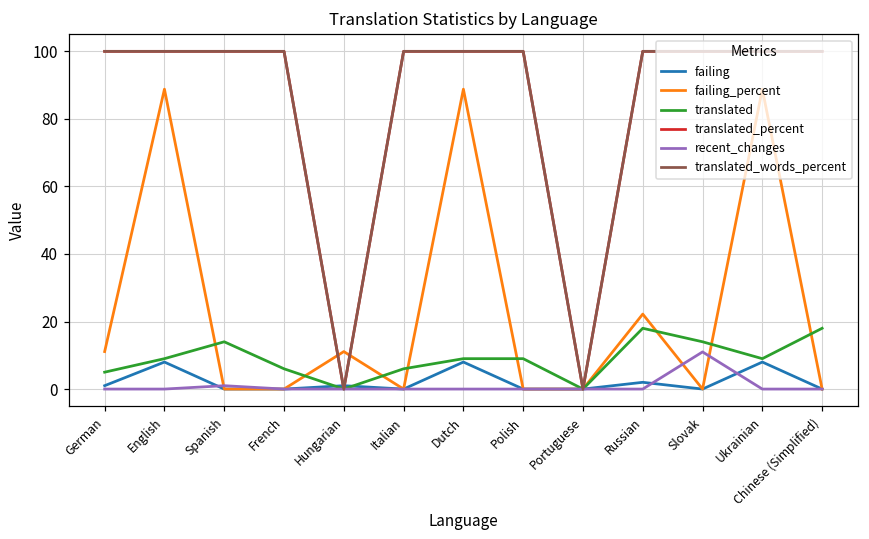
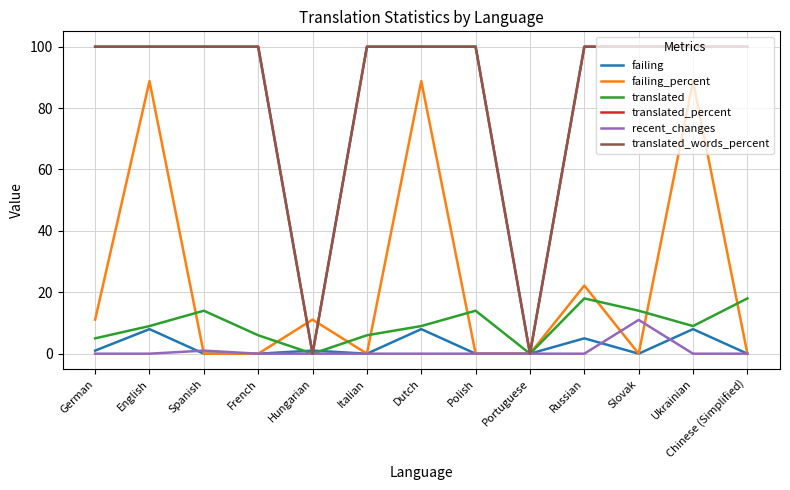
  {
    "failing": {
      "German": 1,
      "English": 8,
      "Hungarian": 1,
      "Dutch": 8,
-     "Russian": 2,
+     "Russian": 5,
      "Ukrainian": 8
    },
    "failing_percent": {
      "German": 11,
      "English": 89,
      "Hungarian": 11,
      "Dutch": 89,
      "Russian": 22
    },
    "translated": {
      "German": 5,
      "English": 9,
      "Spanish": 14,
      "French": 6,
      "Italian": 6,
      "Dutch": 9,
-     "Polish": 9,
+     "Polish": 14,
      "Russian": 18,
      "Slovak": 14,
      "Ukrainian": 9,
      "Chinese (Simplified)": 18
    },
    "translated_words_percent": {
      "German": 100,
      "English": 100,
      "Spanish": 100,
      "French": 100,
      "Italian": 100,
      "Dutch": 100,
      "Polish": 100,
      "Russian": 100
    },
    "recent_changes": {
      "German": 0,
      "English": 0,
      "Spanish": 1,
      "Dutch": 0,
      "Russian": 0,
      "Slovak": 11,
      "Ukrainian": 0
    }
  }
